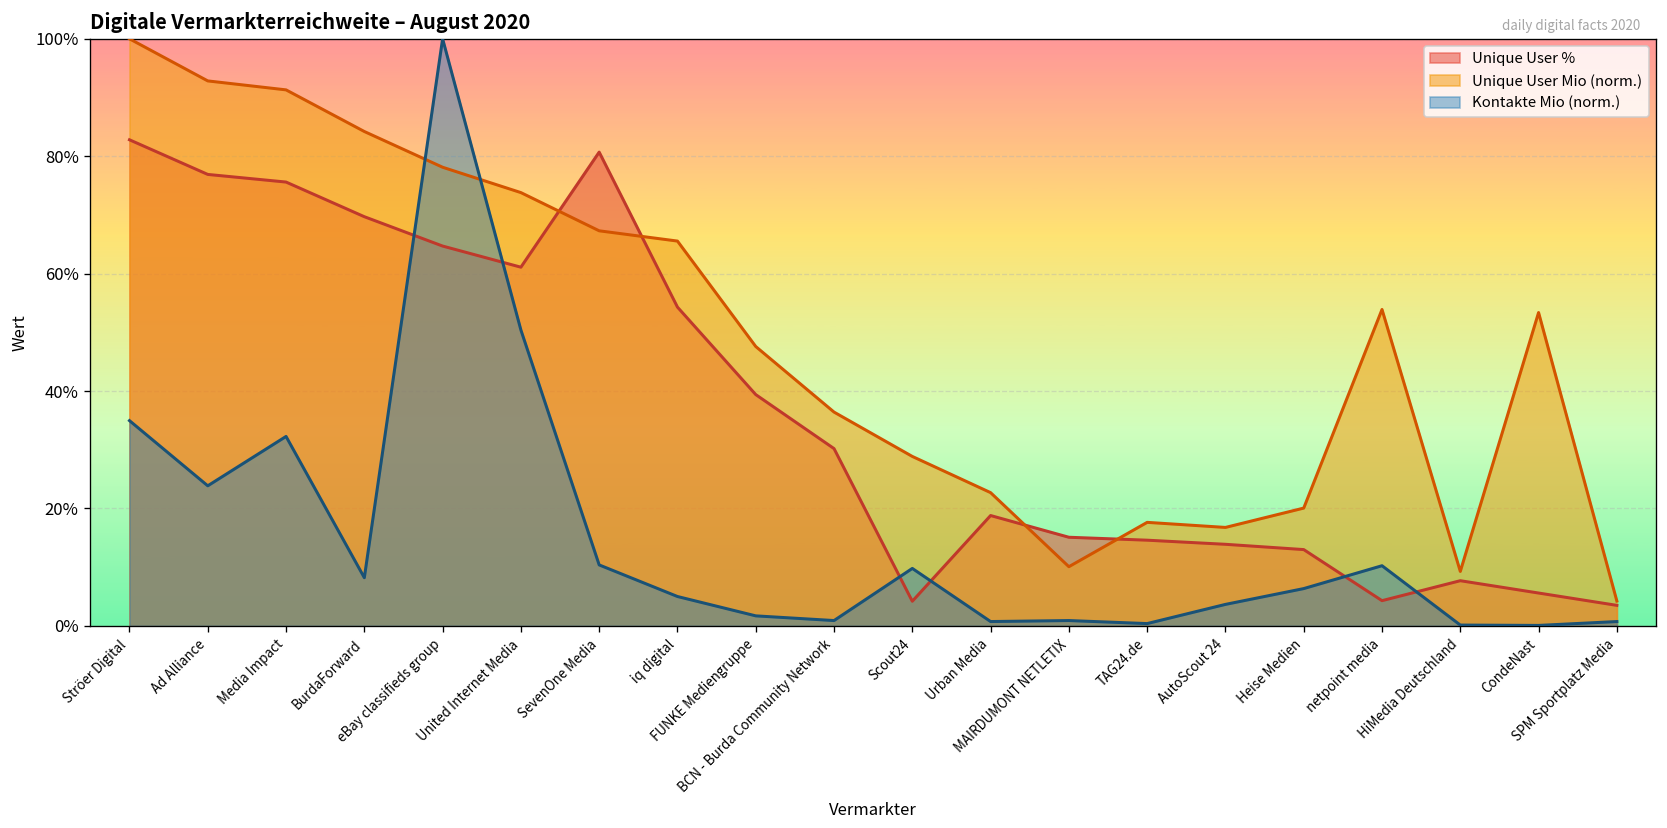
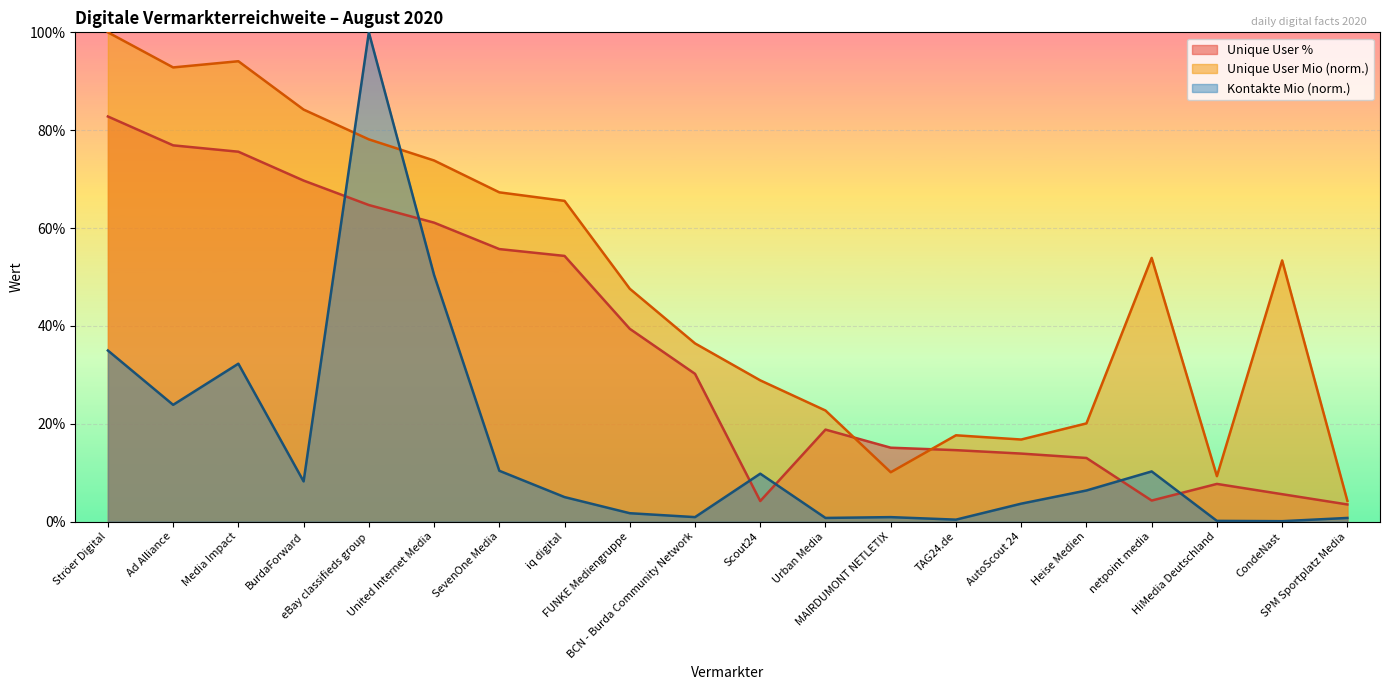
  {
    "Unique User %": {
      "Ströer Digital": "83%",
      "Ad Alliance": "77%",
      "Media Impact": "76%",
      "BurdaForward": "70%",
      "eBay classifieds group": "65%",
      "United Internet Media": "61%",
-     "SevenOne Media": "81%",
+     "SevenOne Media": "56%",
      "iq digital": "54%",
      "FUNKE Mediengruppe": "39%",
      "BCN - Burda Community Network": "30%",
      "Scout24": "4%",
      "Urban Media": "19%",
      "MAIRDUMONT NETLETIX": "15%",
      "TAG24.de": "15%",
      "AutoScout 24": "14%",
      "Heise Medien": "13%",
      "netpoint media": "4%",
      "HiMedia Deutschland": "8%",
      "CondeNast": "6%",
      "SPM Sportplatz Media": "4%"
    },
    "Unique User Mio (norm.)": {
      "Ströer Digital": "100%",
      "Ad Alliance": "93%",
-     "Media Impact": "91%",
+     "Media Impact": "94%",
      "BurdaForward": "84%",
      "eBay classifieds group": "78%",
      "United Internet Media": "74%",
      "SevenOne Media": "67%",
      "iq digital": "66%",
      "FUNKE Mediengruppe": "48%",
      "BCN - Burda Community Network": "36%",
      "Scout24": "29%",
      "Urban Media": "23%",
      "MAIRDUMONT NETLETIX": "10%",
      "TAG24.de": "18%",
      "AutoScout 24": "17%",
      "Heise Medien": "20%",
      "netpoint media": "54%",
      "HiMedia Deutschland": "9%",
      "CondeNast": "53%",
      "SPM Sportplatz Media": "4%"
    },
    "Kontakte Mio (norm.)": {
      "Ströer Digital": "35%",
      "Ad Alliance": "24%",
      "Media Impact": "32%",
      "BurdaForward": "8%",
      "eBay classifieds group": "100%",
      "United Internet Media": "50%",
      "SevenOne Media": "10%",
      "iq digital": "5%",
      "FUNKE Mediengruppe": "2%",
      "BCN - Burda Community Network": "1%",
      "Scout24": "10%",
      "Urban Media": "1%",
      "MAIRDUMONT NETLETIX": "1%",
      "TAG24.de": "0%",
      "AutoScout 24": "4%",
      "Heise Medien": "6%",
      "netpoint media": "10%",
      "HiMedia Deutschland": "0%",
      "CondeNast": "0%",
      "SPM Sportplatz Media": "1%"
    }
  }
